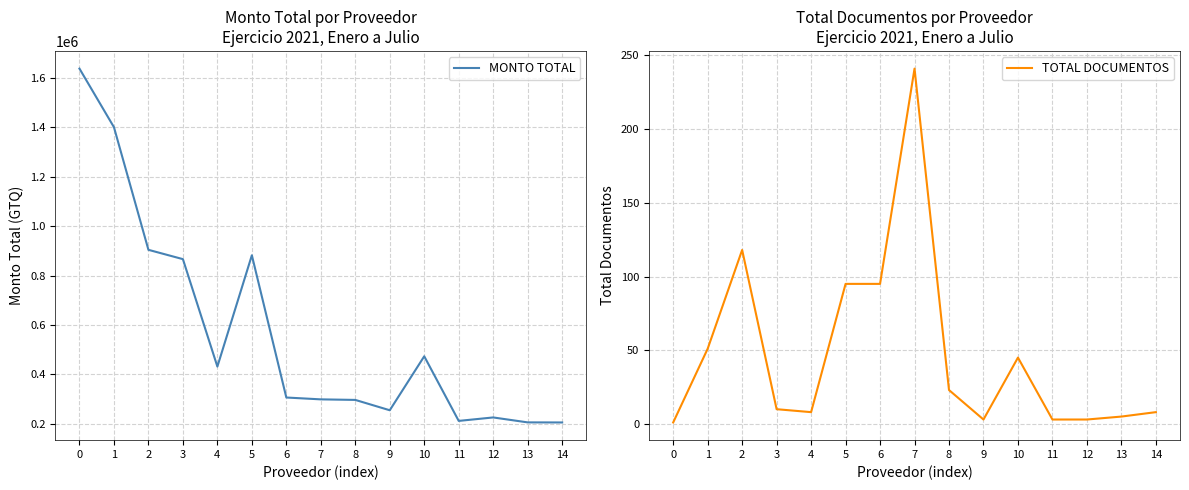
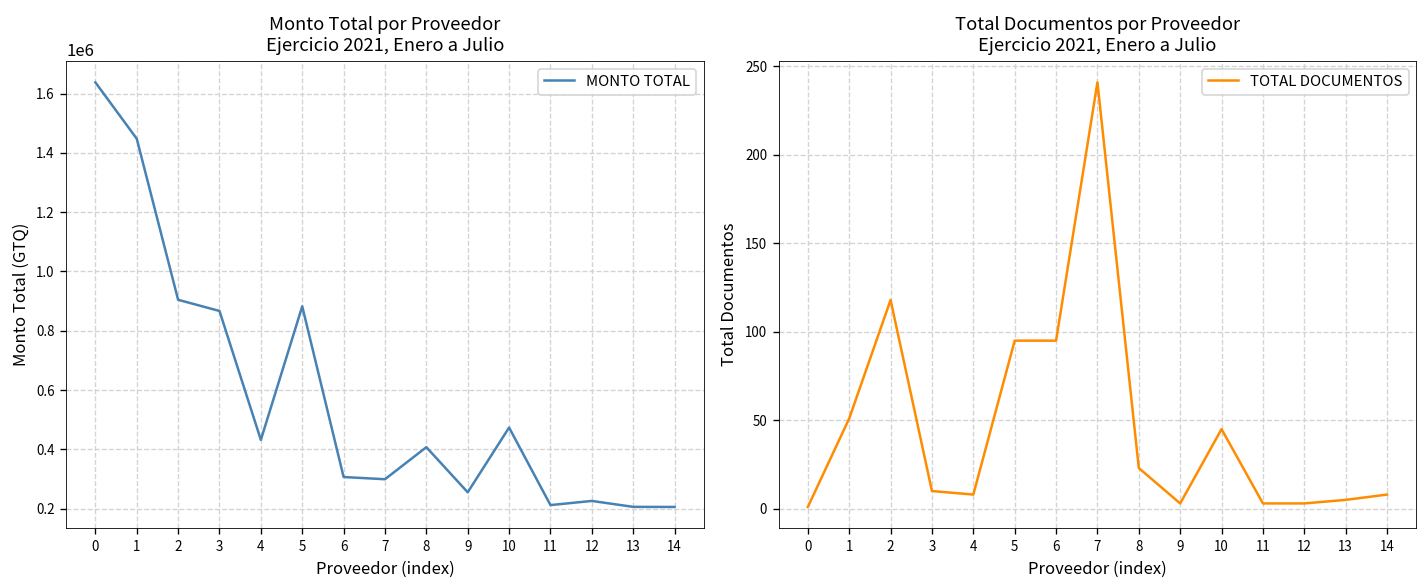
  {
    "Monto Total por Proveedor Ejercicio 2021, Enero a Julio": {
      "0": 1640000,
-     "1": 1400000,
+     "1": 1450000,
      "2": 900000,
      "3": 870000,
      "4": 430000,
      "5": 880000,
      "6": 310000,
      "7": 300000,
-     "8": 300000,
+     "8": 410000,
      "9": 260000,
      "10": 470000,
      "11": 210000,
      "12": 230000,
      "13": 210000,
      "14": 210000
    },
    "Total Documentos por Proveedor Ejercicio 2021, Enero a Julio": {
      "0": 1,
      "1": 51,
      "2": 118,
      "3": 10,
      "4": 8,
      "5": 95,
      "6": 95,
      "7": 241,
      "8": 23,
      "9": 3,
      "10": 45,
      "11": 3,
      "12": 3,
      "13": 5,
      "14": 8
    }
  }
